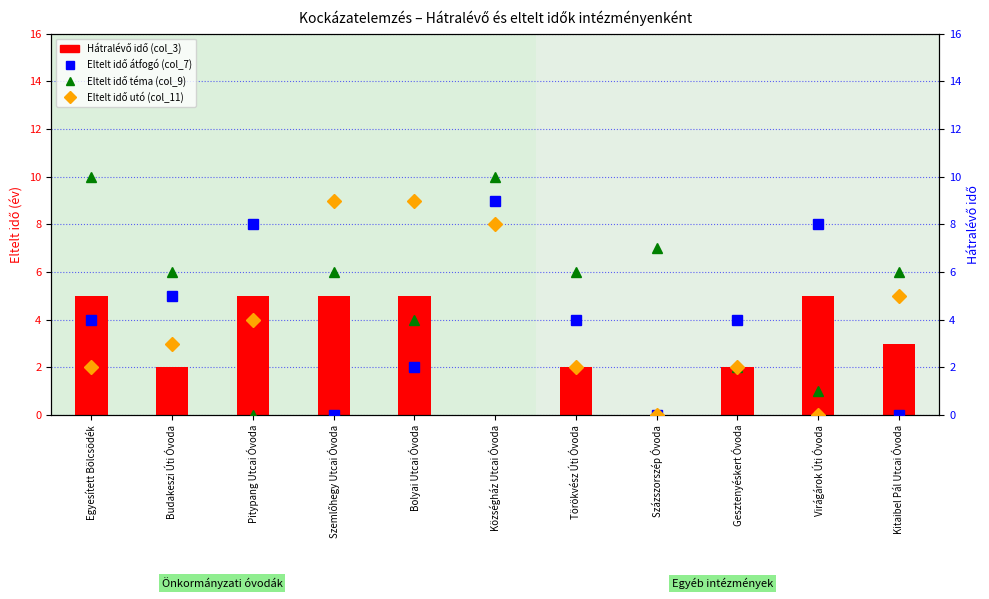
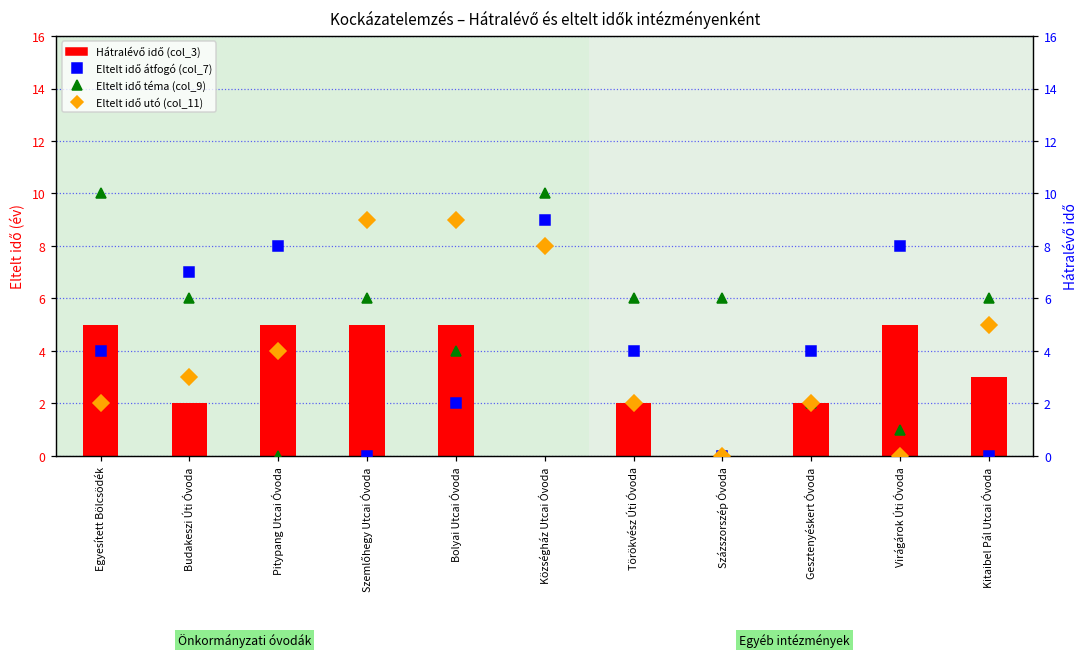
  {
    "Hátralévő idő (col_3)": {
      "Egyesített Bölcsödék": 5.0,
      "Budakeszi Úti Óvoda": 2.0,
      "Pitypang Utcai Óvoda": 5.0,
      "Szemlőhegy Utcai Óvoda": 5.0,
      "Bolyai Utcai Óvoda": 5.0,
      "Községház Utcai Óvoda": 0.0,
      "Törökvész Úti Óvoda": 2.0,
      "Százszorszép Óvoda": 0.0,
      "Gesztenyéskert Óvoda": 2.0,
      "Virágárok Úti Óvoda": 5.0,
      "Kitaibel Pál Utcai Óvoda": 3.0
    },
    "Eltelt idő átfogó (col_7)": {
      "Egyesített Bölcsödék": 4,
-     "Budakeszi Úti Óvoda": 5,
+     "Budakeszi Úti Óvoda": 7,
      "Pitypang Utcai Óvoda": 8,
      "Szemlőhegy Utcai Óvoda": 0,
      "Bolyai Utcai Óvoda": 2,
      "Községház Utcai Óvoda": 9,
      "Törökvész Úti Óvoda": 4,
      "Gesztenyéskert Óvoda": 4,
      "Virágárok Úti Óvoda": 8,
      "Kitaibel Pál Utcai Óvoda": 0
    },
    "Eltelt idő téma (col_9)": {
      "Egyesített Bölcsödék": 10,
      "Budakeszi Úti Óvoda": 6,
      "Pitypang Utcai Óvoda": 0,
      "Szemlőhegy Utcai Óvoda": 6,
      "Bolyai Utcai Óvoda": 4,
      "Községház Utcai Óvoda": 10,
      "Törökvész Úti Óvoda": 6,
-     "Százszorszép Óvoda": 7,
+     "Százszorszép Óvoda": 6,
      "Virágárok Úti Óvoda": 1,
      "Kitaibel Pál Utcai Óvoda": 6
    },
    "Eltelt idő utó (col_11)": {
      "Egyesített Bölcsödék": 2,
      "Budakeszi Úti Óvoda": 3,
      "Pitypang Utcai Óvoda": 4,
      "Szemlőhegy Utcai Óvoda": 9,
      "Bolyai Utcai Óvoda": 9,
      "Községház Utcai Óvoda": 8,
      "Törökvész Úti Óvoda": 2,
      "Virágárok Úti Óvoda": 0,
      "Kitaibel Pál Utcai Óvoda": 5
    }
  }
